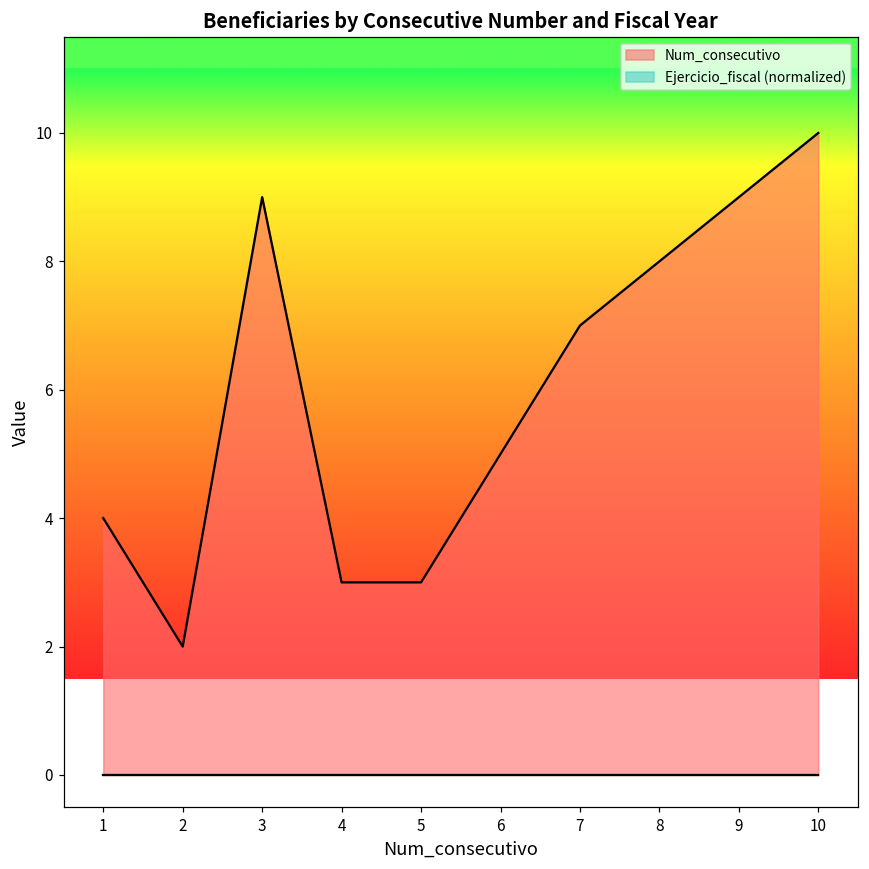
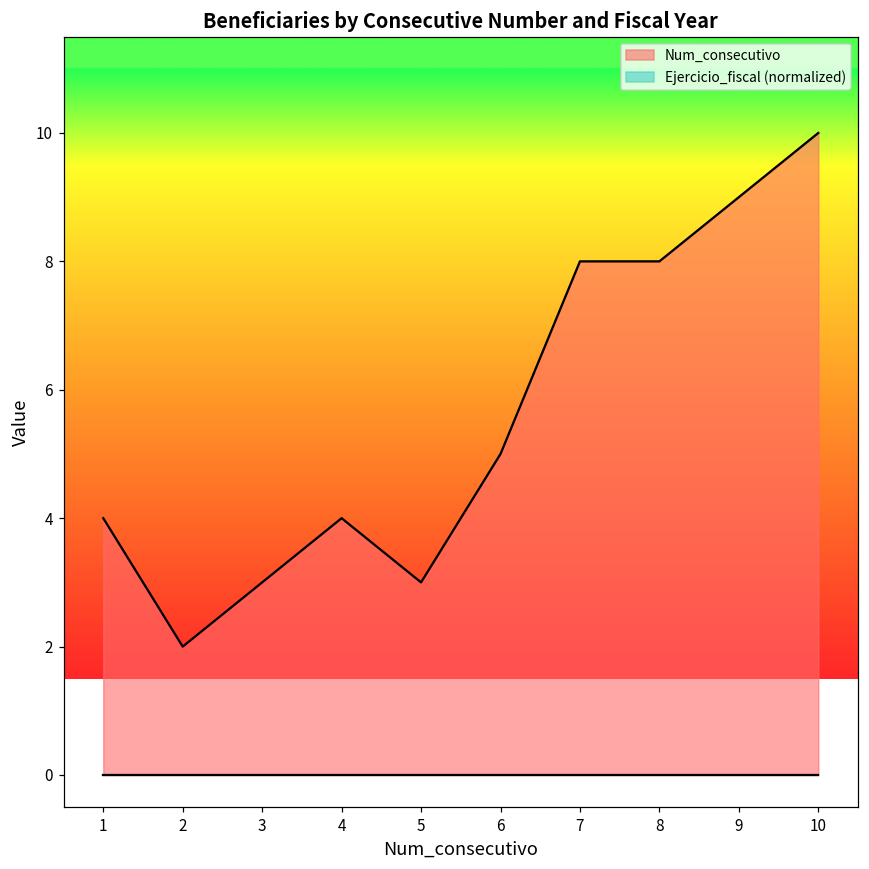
  {
    "Num_consecutivo": {
      "1": 4,
      "2": 2,
-     "3": 9,
-     "4": 3,
+     "3": 3,
+     "4": 4,
      "5": 3,
      "6": 5,
-     "7": 7,
+     "7": 8,
      "8": 8,
      "9": 9,
      "10": 10
    },
    "Ejercicio_fiscal (normalized)": {
      "1": 0,
      "2": 0,
      "3": 0,
      "4": 0,
      "5": 0,
      "6": 0,
      "7": 0,
      "8": 0,
      "9": 0,
      "10": 0
    }
  }
